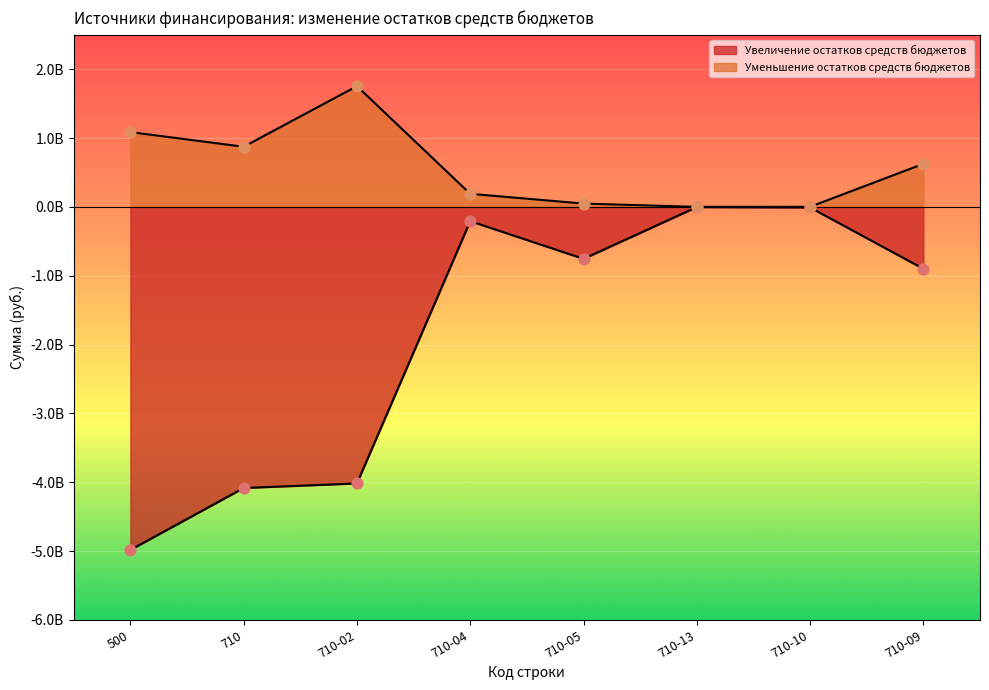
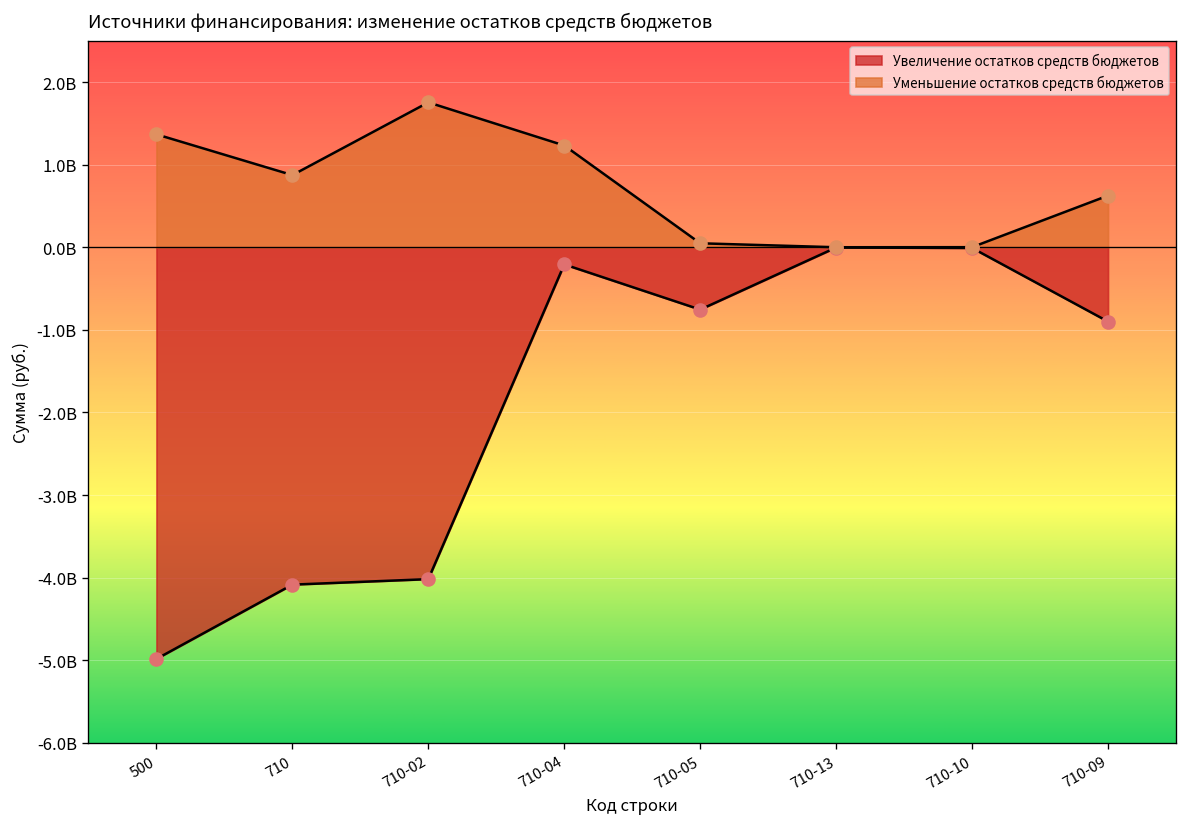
  {
    "Уменьшение остатков средств бюджетов": {
-     "500": 1100000000,
+     "500": 1400000000,
      "710": 900000000,
      "710-02": 1800000000,
-     "710-04": 200000000,
+     "710-04": 1200000000,
      "710-05": 0,
      "710-09": 600000000
    }
  }
